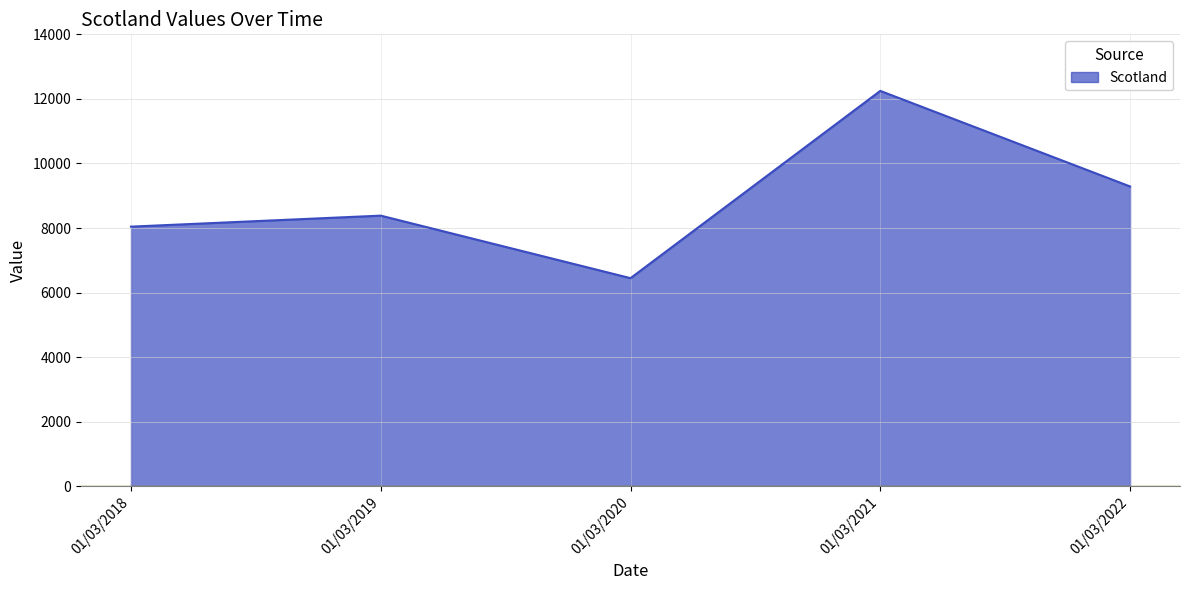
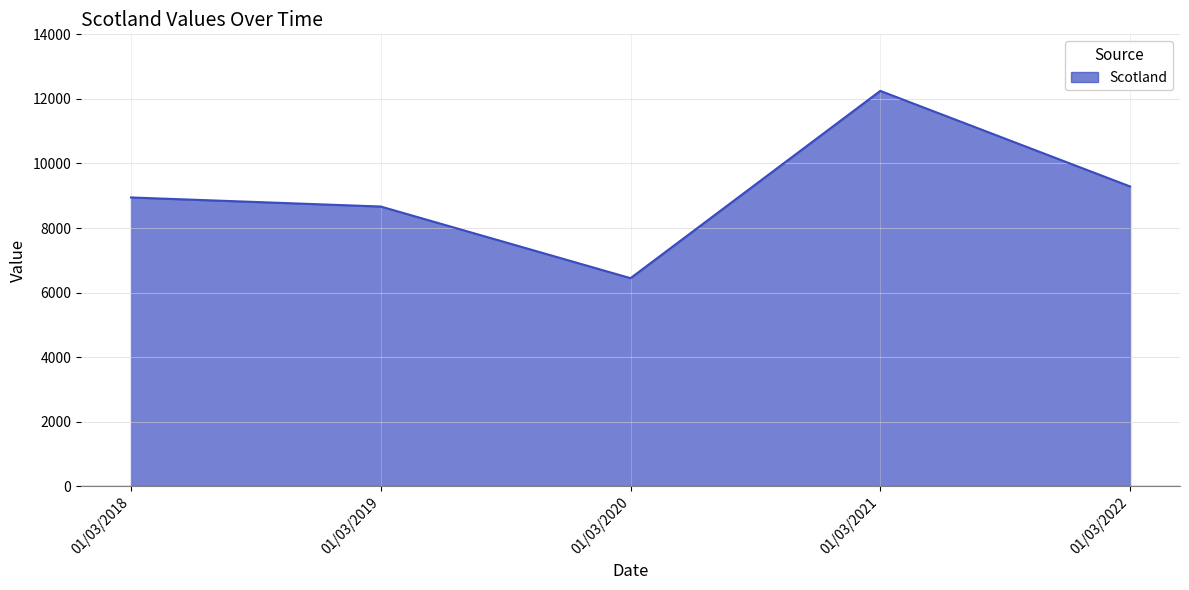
  {
-   "01/03/2018": 8000,
-   "01/03/2019": 8400,
+   "01/03/2018": 8900,
+   "01/03/2019": 8700,
    "01/03/2020": 6400,
    "01/03/2021": 12200,
    "01/03/2022": 9300
  }
